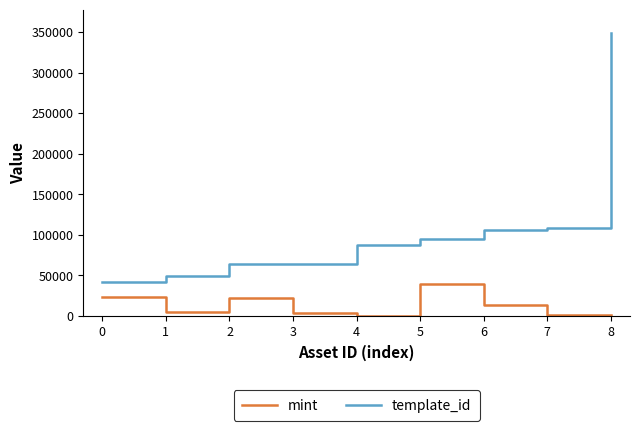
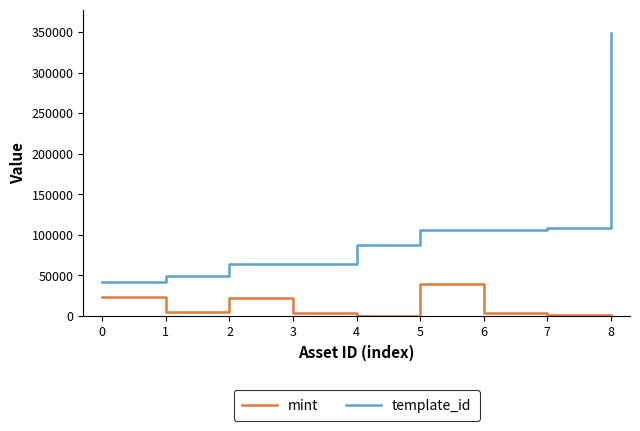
  {
    "mint": {
      "0": 20000,
      "1": 0,
      "2": 20000,
      "3": 0,
      "4": 0,
      "5": 40000,
-     "6": 10000,
+     "6": 0,
      "7": 0,
      "8": 0
    },
    "template_id": {
      "0": 40000,
      "1": 50000,
      "2": 60000,
      "3": 60000,
      "4": 90000,
-     "5": 100000,
+     "5": 110000,
      "6": 110000,
      "7": 110000,
      "8": 350000
    }
  }
